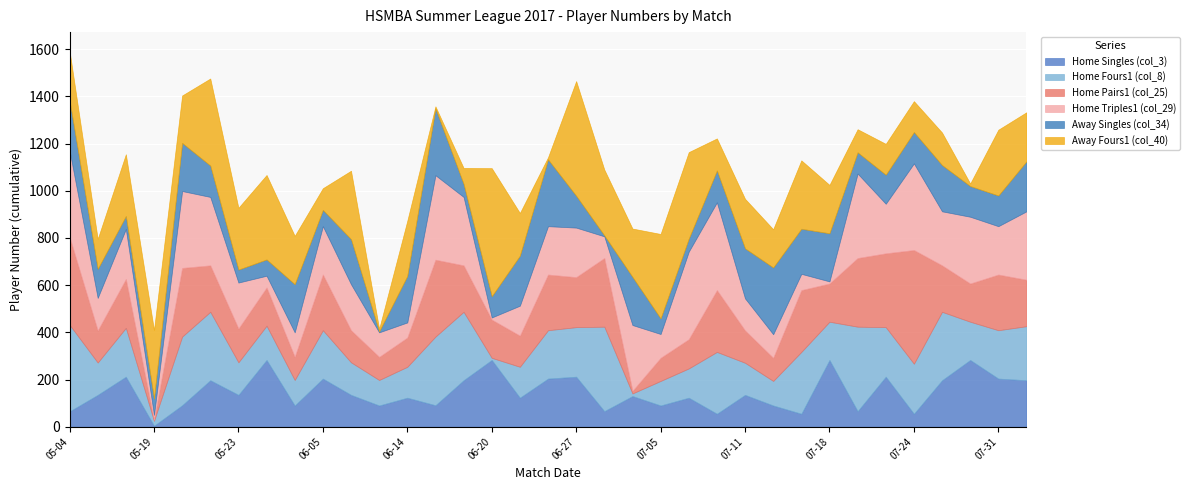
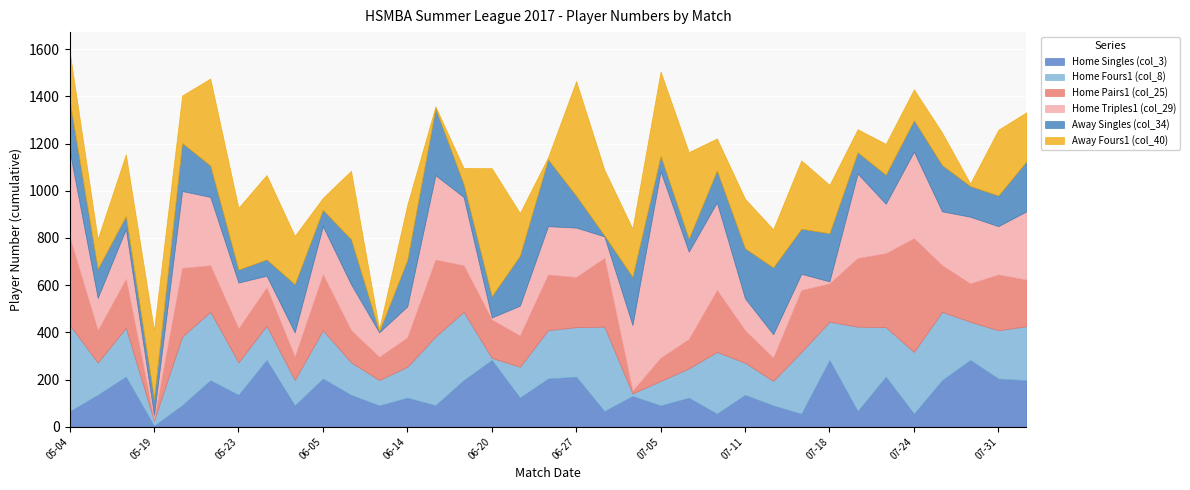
  {
    "Home Fours1 (col_8)": {
      "05-04": 370,
      "05-23": 140,
      "06-05": 210,
      "06-14": 130,
      "06-27": 210,
      "07-05": 100,
      "07-11": 140,
      "07-18": 160,
-     "07-24": 210,
+     "07-24": 260,
      "07-31": 210
    },
    "Home Pairs1 (col_25)": {
      "05-04": 370,
      "05-23": 140,
      "06-05": 240,
      "06-14": 120,
      "06-27": 210,
      "07-05": 100,
      "07-11": 140,
      "07-24": 480,
      "07-31": 240
    },
    "Home Triples1 (col_29)": {
      "05-04": 370,
      "05-19": 20,
      "05-23": 200,
      "06-05": 210,
-     "06-14": 60,
+     "06-14": 130,
      "06-27": 210,
-     "07-05": 100,
+     "07-05": 790,
      "07-11": 140,
      "07-24": 370,
      "07-31": 210
    },
    "Away Fours1 (col_40)": {
      "05-04": 210,
      "05-19": 290,
      "05-23": 260,
-     "06-05": 90,
+     "06-05": 50,
      "06-14": 230,
      "06-20": 540,
      "06-27": 490,
      "07-05": 360,
      "07-11": 210,
      "07-18": 210,
      "07-24": 130,
      "07-31": 280
    }
  }
